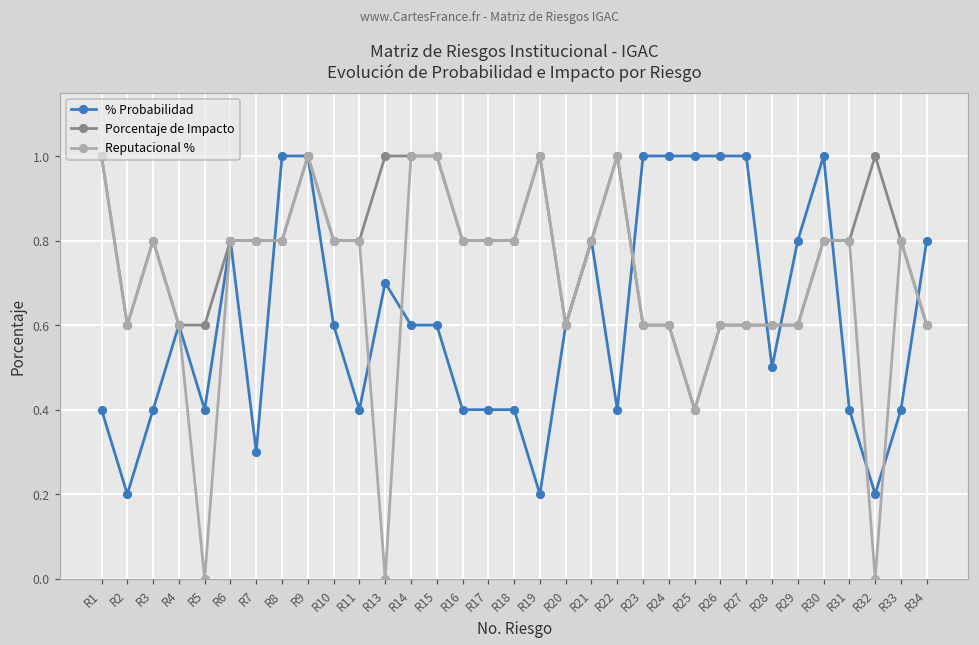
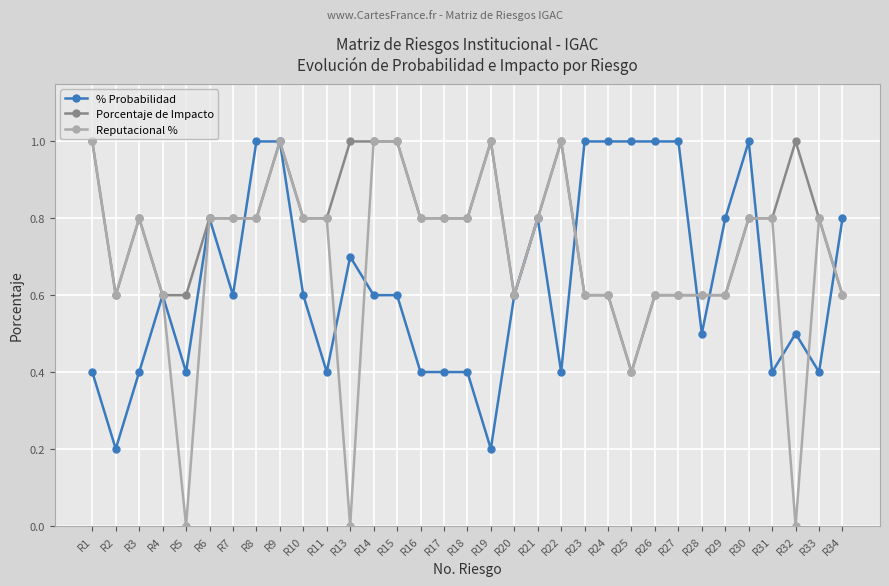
  {
    "% Probabilidad": {
      "R1": 0.4,
      "R2": 0.2,
      "R3": 0.4,
      "R5": 0.4,
-     "R7": 0.3,
+     "R7": 0.6,
      "R8": 1.0,
      "R10": 0.6,
      "R11": 0.4,
      "R13": 0.7,
      "R14": 0.6,
      "R15": 0.6,
      "R16": 0.4,
      "R17": 0.4,
      "R18": 0.4,
      "R19": 0.2,
      "R22": 0.4,
      "R23": 1.0,
      "R24": 1.0,
      "R25": 1.0,
      "R26": 1.0,
      "R27": 1.0,
      "R28": 0.5,
      "R29": 0.8,
      "R30": 1.0,
      "R31": 0.4,
-     "R32": 0.2,
+     "R32": 0.5,
      "R33": 0.4,
      "R34": 0.8
    }
  }
